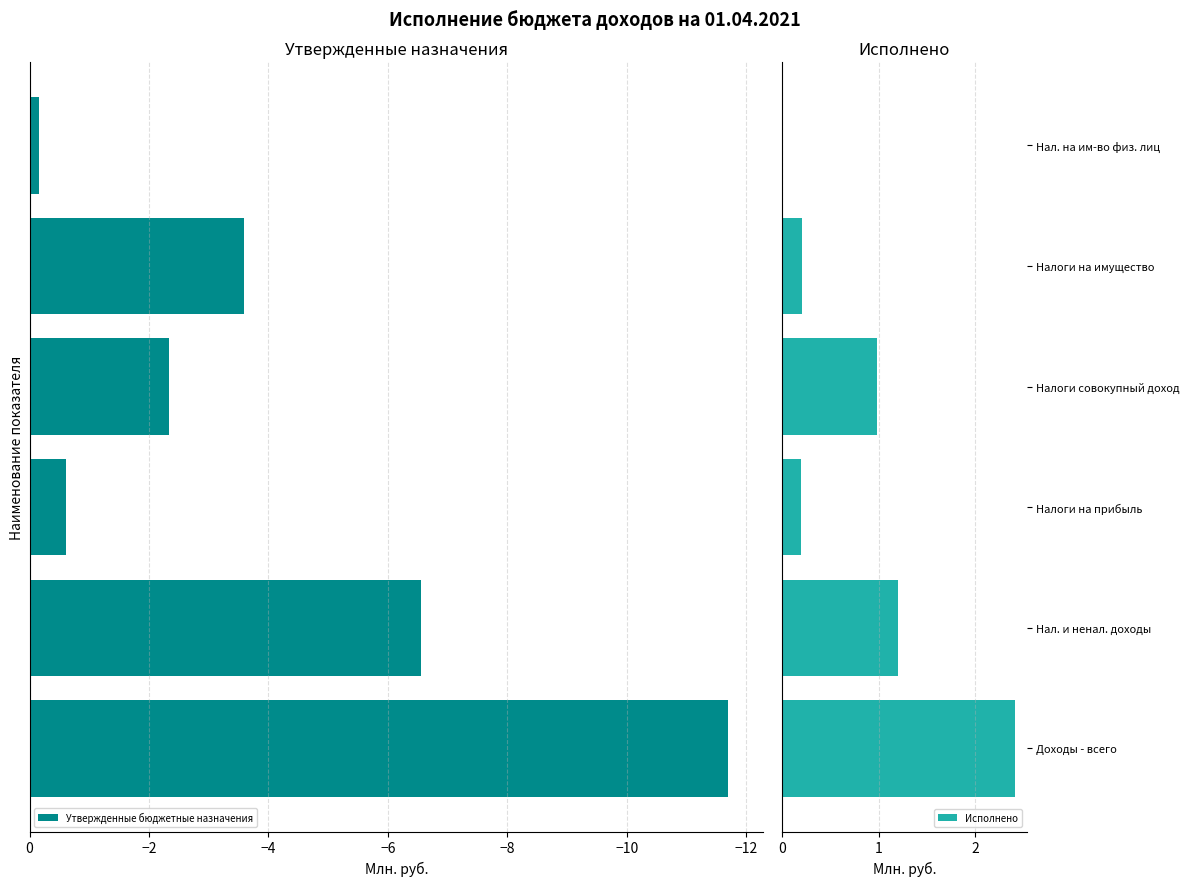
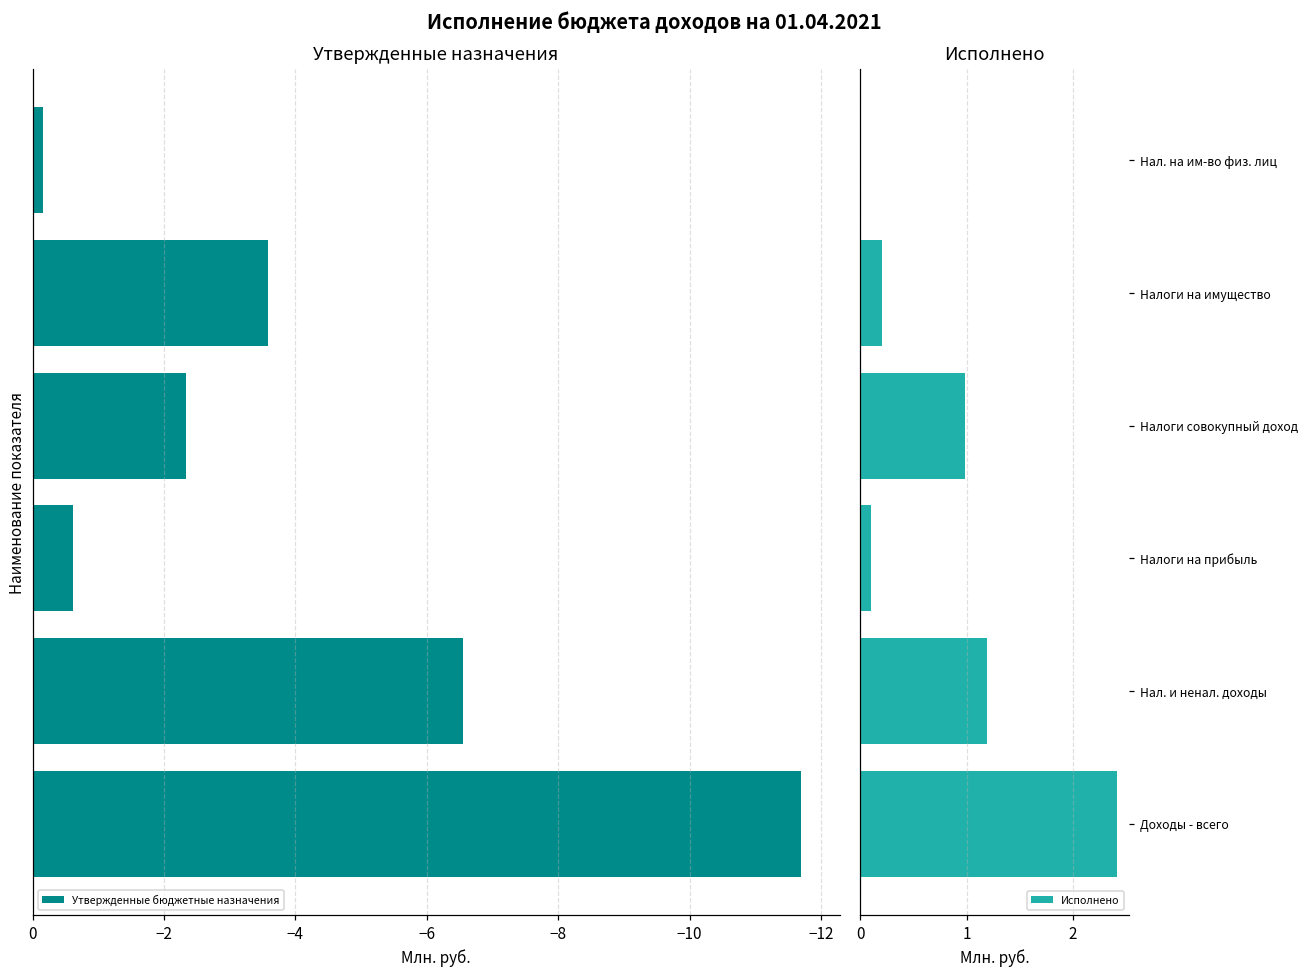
  {
    "Исполнено": {
      "Налоги на имущество": 0.2,
      "Налоги совокупный доход": 1.0,
-     "Налоги на прибыль": 0.2,
+     "Налоги на прибыль": 0.1,
      "Нал. и ненал. доходы": 1.2,
      "Доходы - всего": 2.4
    }
  }
